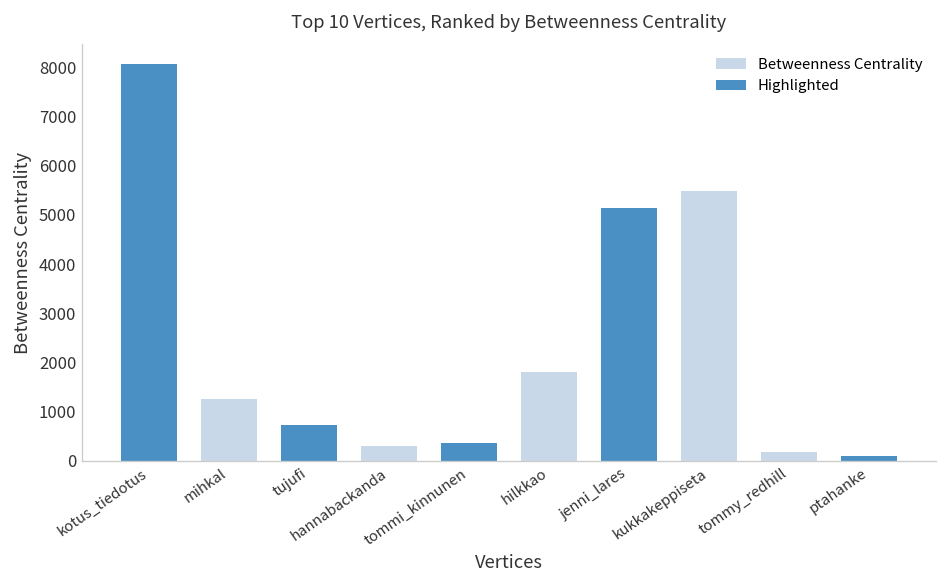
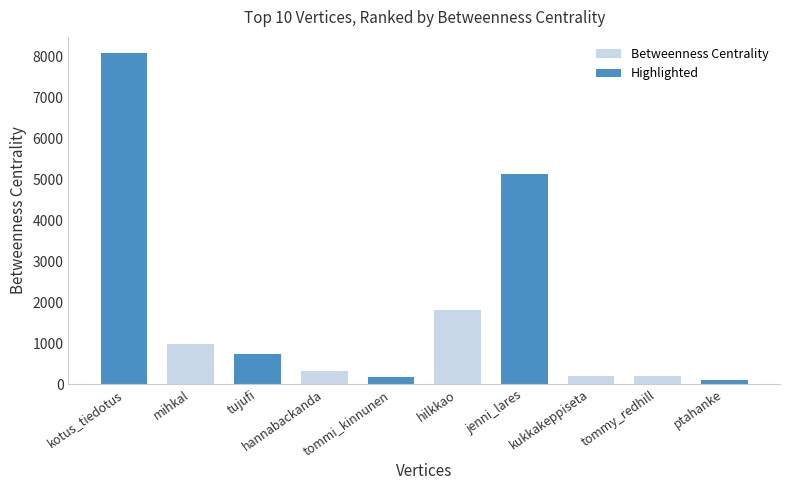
  {
    "kotus_tiedotus": 8100,
-   "mihkal": 1300,
+   "mihkal": 1000,
    "tujufi": 700,
    "hannabackanda": 300,
-   "tommi_kinnunen": 400,
+   "tommi_kinnunen": 200,
    "hilkkao": 1800,
    "jenni_lares": 5100,
-   "kukkakeppiseta": 5500,
+   "kukkakeppiseta": 200,
    "tommy_redhill": 200,
    "ptahanke": 100
  }
